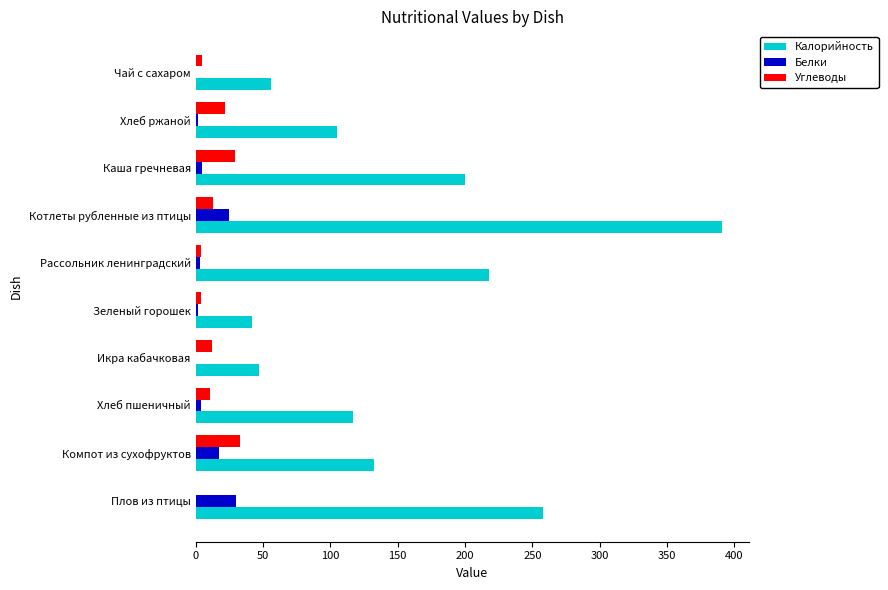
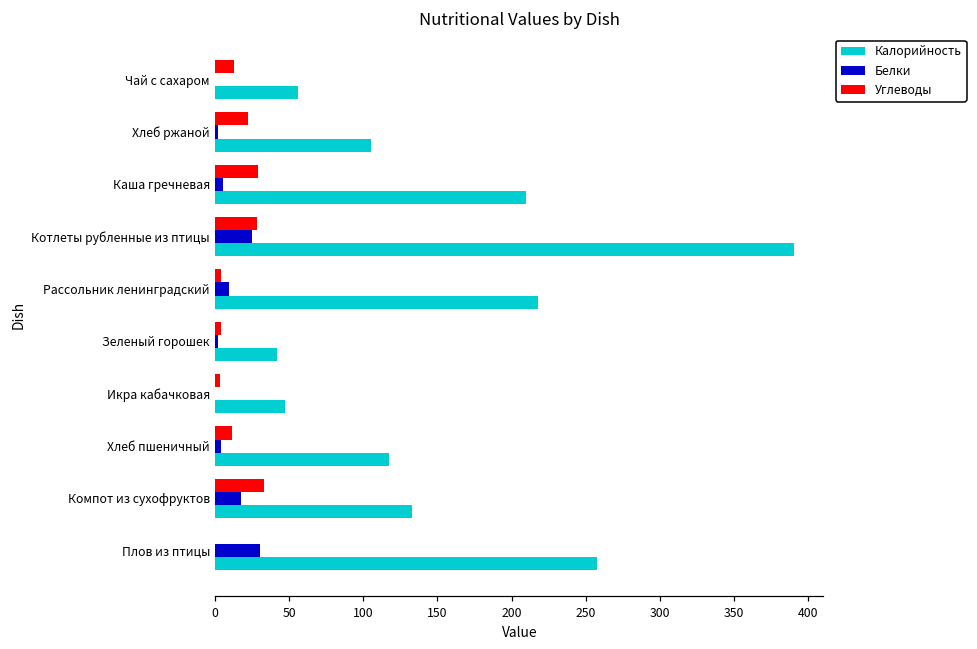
  {
    "Калорийность": {
      "Чай с сахаром": 56,
      "Хлеб ржаной": 105,
-     "Каша гречневая": 200,
+     "Каша гречневая": 210,
      "Котлеты рубленные из птицы": 391,
      "Рассольник ленинградский": 218,
      "Зеленый горошек": 42,
      "Икра кабачковая": 47,
      "Хлеб пшеничный": 117,
      "Компот из сухофруктов": 133,
      "Плов из птицы": 258
    },
    "Белки": {
      "Чай с сахаром": 0,
      "Хлеб ржаной": 2,
      "Каша гречневая": 5,
      "Котлеты рубленные из птицы": 25,
-     "Рассольник ленинградский": 3,
+     "Рассольник ленинградский": 9,
      "Зеленый горошек": 2,
      "Икра кабачковая": 0,
      "Хлеб пшеничный": 4,
      "Компот из сухофруктов": 18,
      "Плов из птицы": 30
    },
    "Углеводы": {
-     "Чай с сахаром": 5,
+     "Чай с сахаром": 13,
      "Хлеб ржаной": 22,
      "Каша гречневая": 29,
-     "Котлеты рубленные из птицы": 13,
+     "Котлеты рубленные из птицы": 28,
      "Рассольник ленинградский": 4,
      "Зеленый горошек": 4,
-     "Икра кабачковая": 12,
+     "Икра кабачковая": 3,
      "Хлеб пшеничный": 11,
      "Компот из сухофруктов": 33,
      "Плов из птицы": 0
    }
  }
